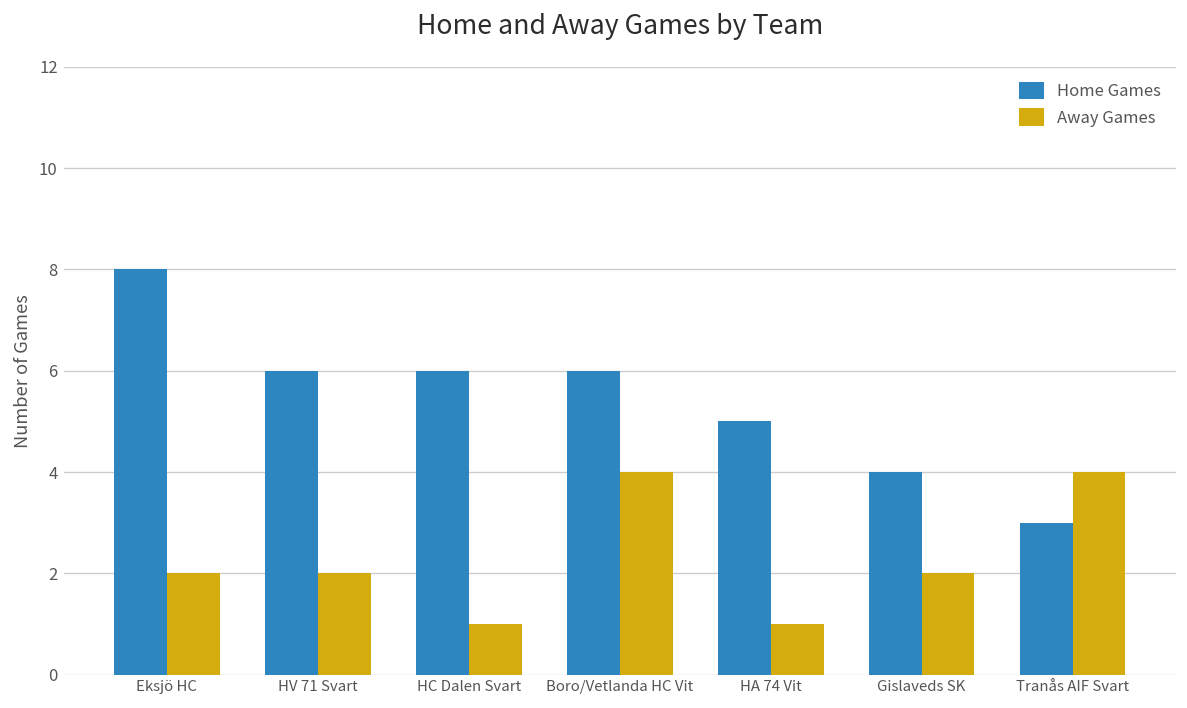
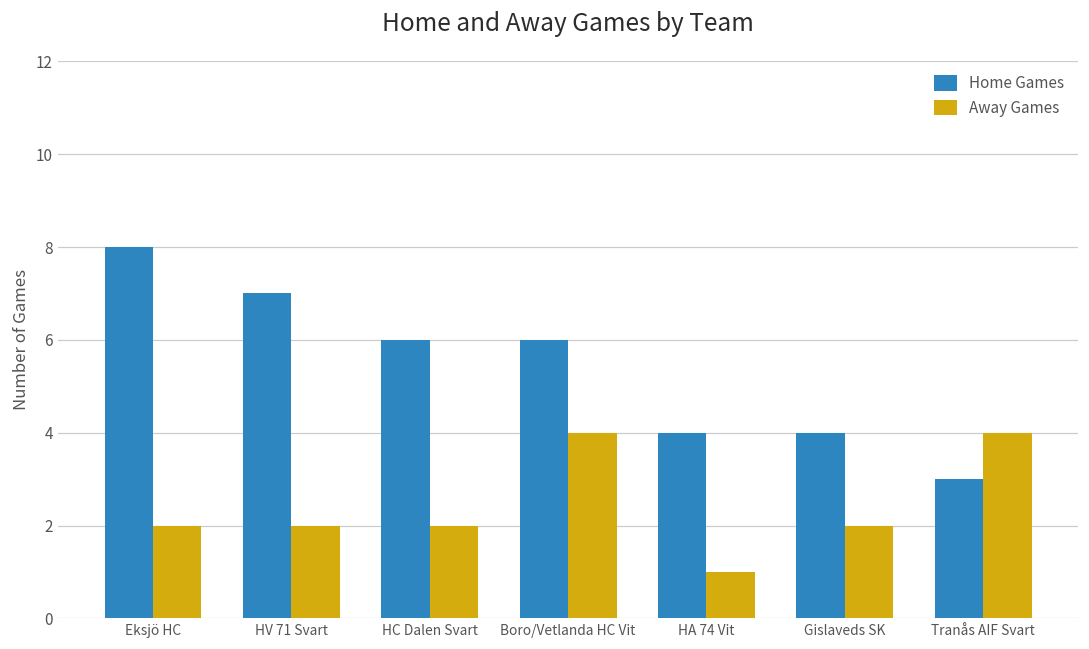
  {
    "Home Games": {
      "Eksjö HC": 8,
-     "HV 71 Svart": 6,
+     "HV 71 Svart": 7,
      "HC Dalen Svart": 6,
      "Boro/Vetlanda HC Vit": 6,
-     "HA 74 Vit": 5,
+     "HA 74 Vit": 4,
      "Gislaveds SK": 4,
      "Tranås AIF Svart": 3
    },
    "Away Games": {
      "Eksjö HC": 2,
      "HV 71 Svart": 2,
-     "HC Dalen Svart": 1,
+     "HC Dalen Svart": 2,
      "Boro/Vetlanda HC Vit": 4,
      "HA 74 Vit": 1,
      "Gislaveds SK": 2,
      "Tranås AIF Svart": 4
    }
  }
